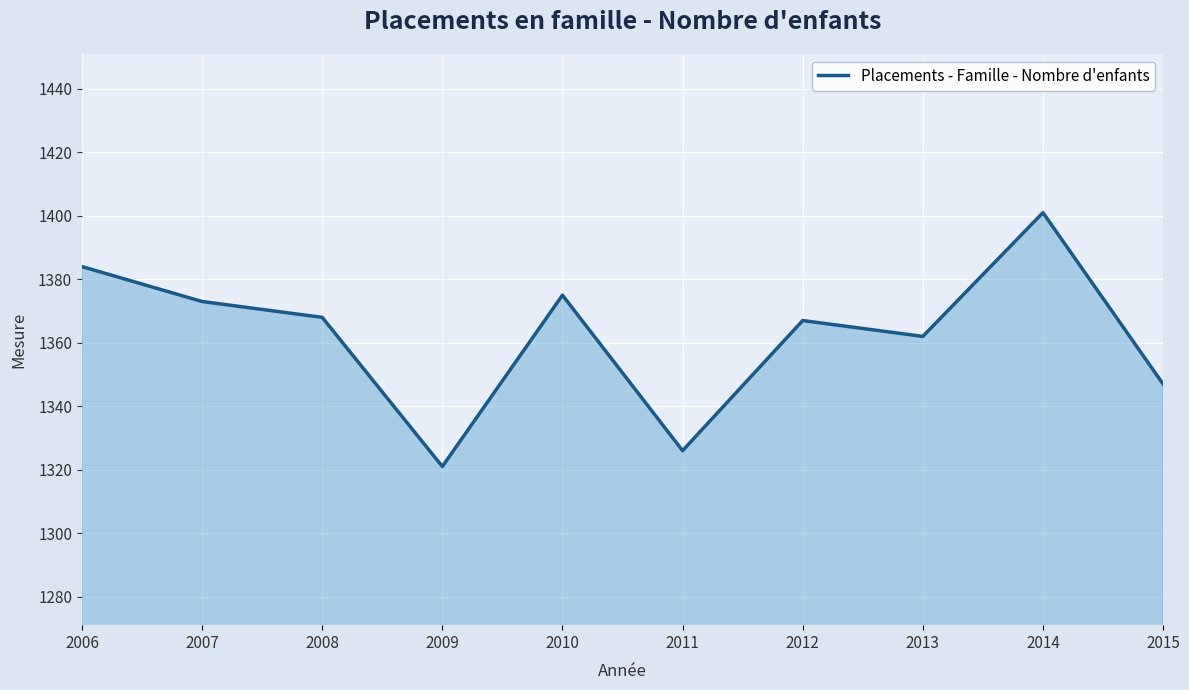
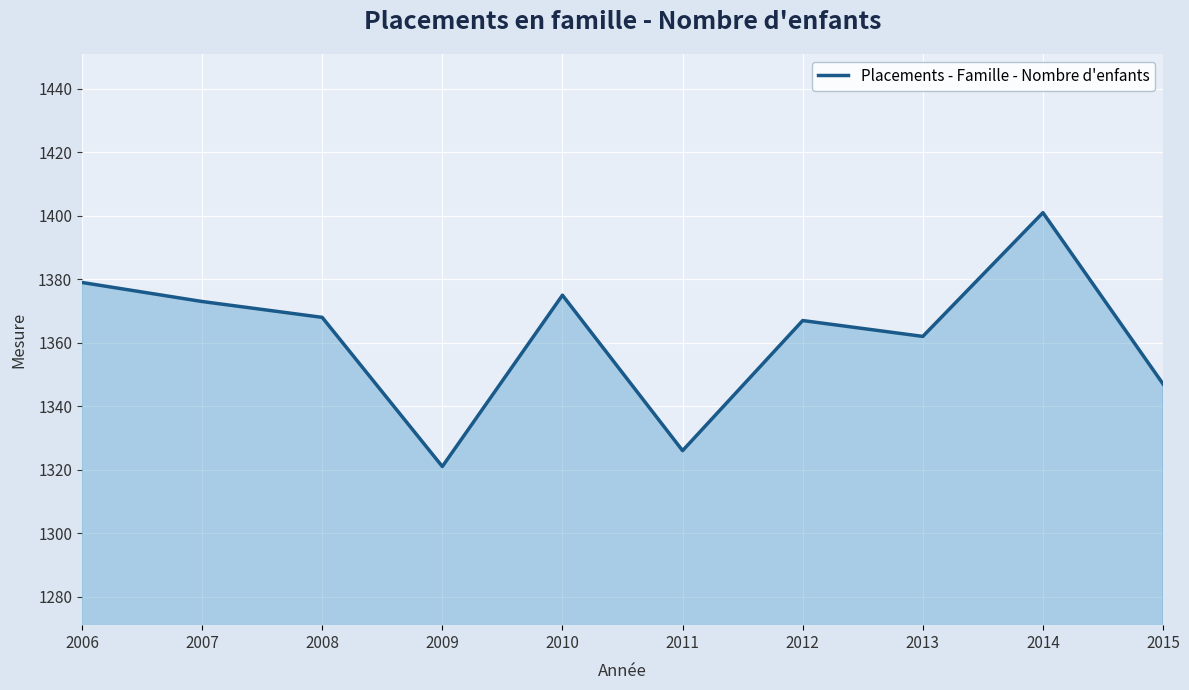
  {
-   "2006": 1384,
+   "2006": 1379,
    "2007": 1373,
    "2008": 1368,
    "2009": 1321,
    "2010": 1375,
    "2011": 1326,
    "2012": 1367,
    "2013": 1362,
    "2014": 1401,
    "2015": 1347
  }
